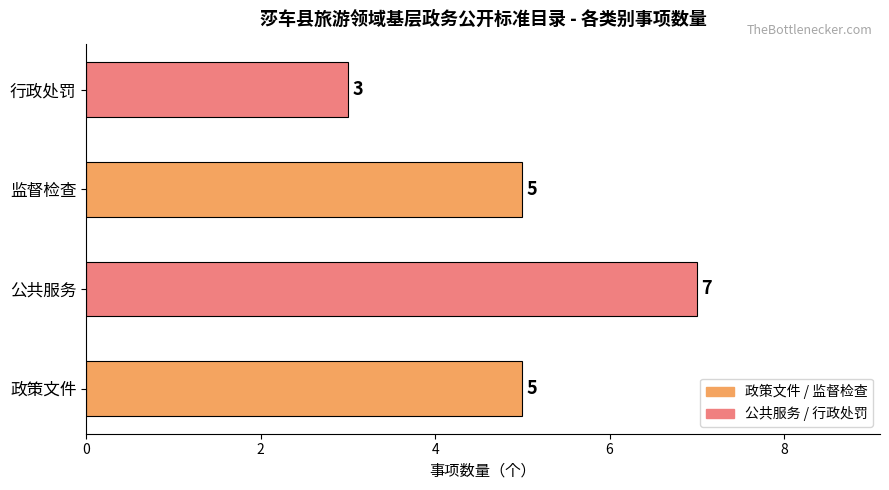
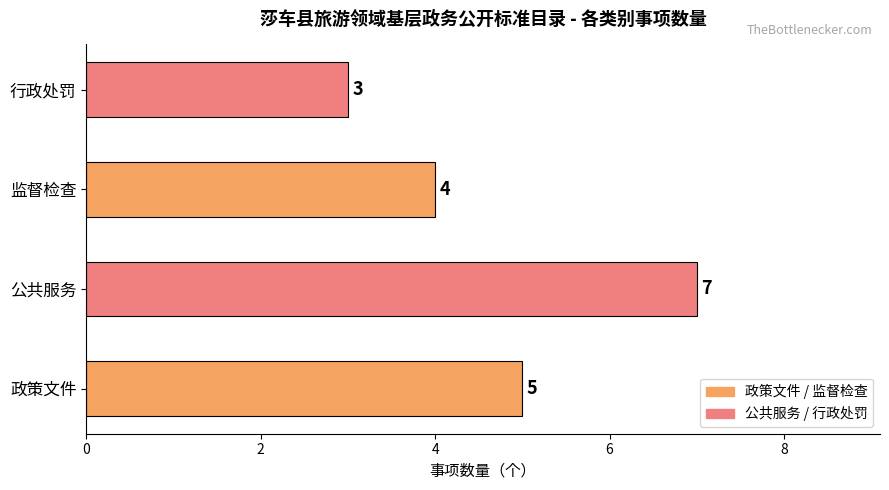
  {
    "行政处罚": 3,
-   "监督检查": 5,
+   "监督检查": 4,
    "公共服务": 7,
    "政策文件": 5
  }
